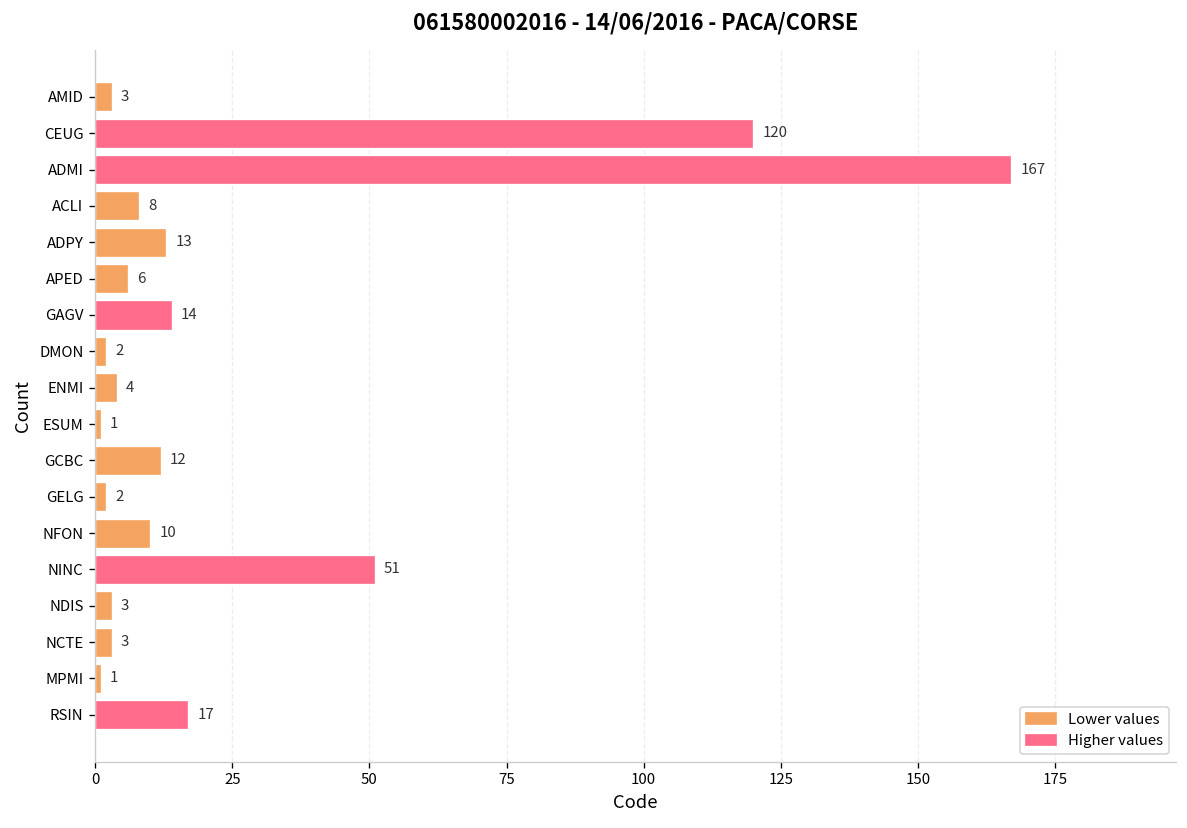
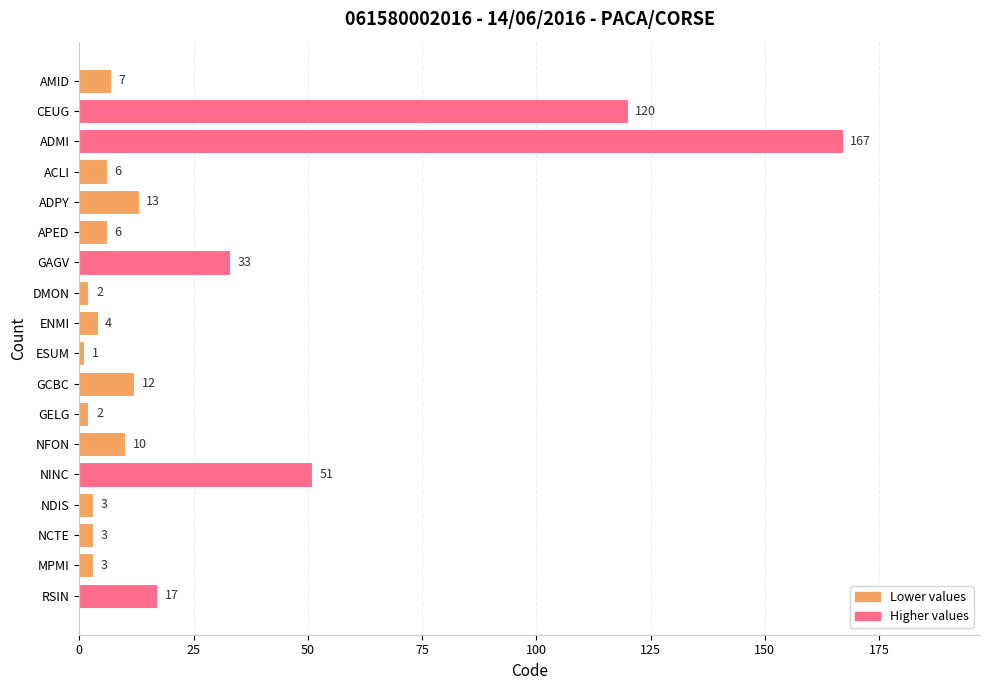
  {
-   "AMID": 3,
+   "AMID": 7,
    "CEUG": 120,
    "ADMI": 167,
-   "ACLI": 8,
+   "ACLI": 6,
    "ADPY": 13,
    "APED": 6,
-   "GAGV": 14,
+   "GAGV": 33,
    "DMON": 2,
    "ENMI": 4,
    "ESUM": 1,
    "GCBC": 12,
    "GELG": 2,
    "NFON": 10,
    "NINC": 51,
    "NDIS": 3,
    "NCTE": 3,
-   "MPMI": 1,
+   "MPMI": 3,
    "RSIN": 17
  }
